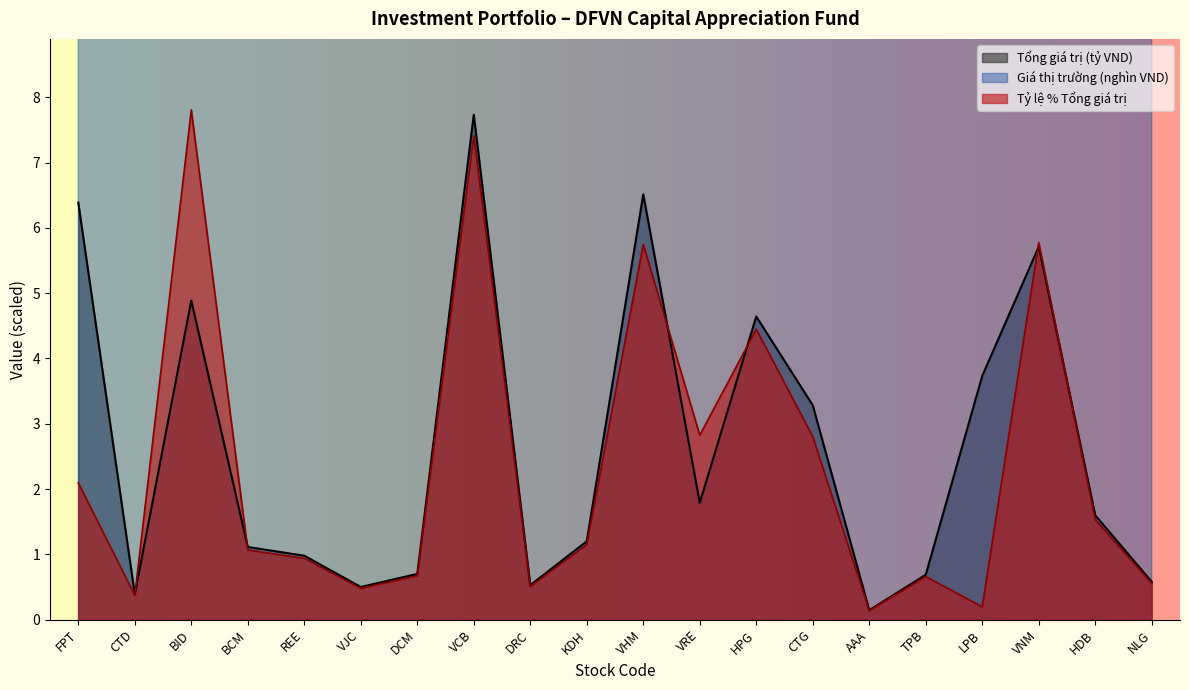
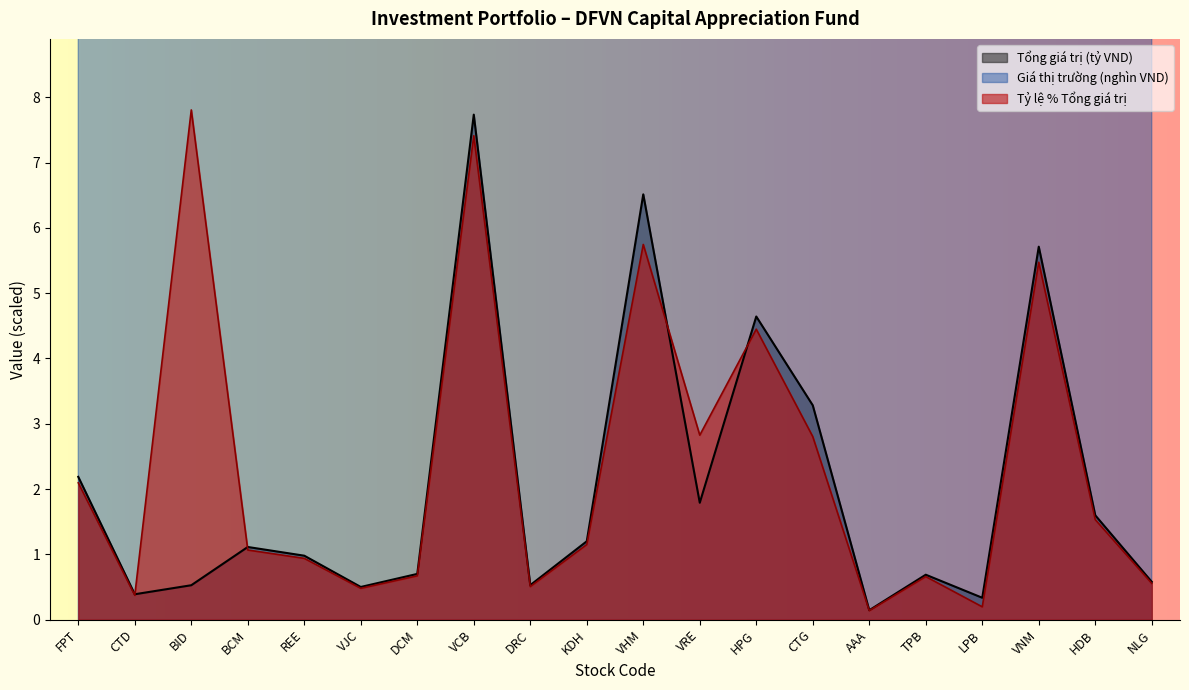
  {
    "Tổng giá trị (tỷ VND)": {
-     "FPT": 6.4,
-     "BID": 4.9,
+     "FPT": 2.2,
+     "BID": 0.5,
      "BCM": 1.1,
      "REE": 1.0,
      "VCB": 7.7,
      "KDH": 1.2,
      "VHM": 6.5,
      "VRE": 1.8,
      "HPG": 4.6,
      "CTG": 3.3,
-     "LPB": 3.7,
+     "LPB": 0.3,
      "VNM": 5.7,
      "HDB": 1.6
    },
    "Tỷ lệ % Tổng giá trị": {
      "FPT": 2.1,
      "BID": 7.8,
      "BCM": 1.1,
      "REE": 0.9,
      "VCB": 7.4,
      "KDH": 1.2,
      "VHM": 5.7,
      "VRE": 2.8,
      "HPG": 4.4,
      "CTG": 2.8,
      "LPB": 0.2,
-     "VNM": 5.8,
+     "VNM": 5.5,
      "HDB": 1.5
    }
  }
